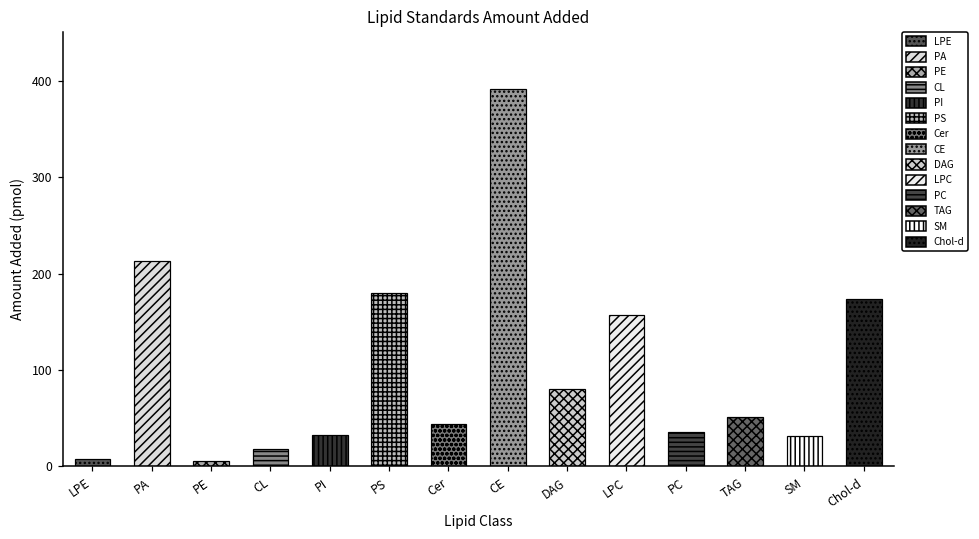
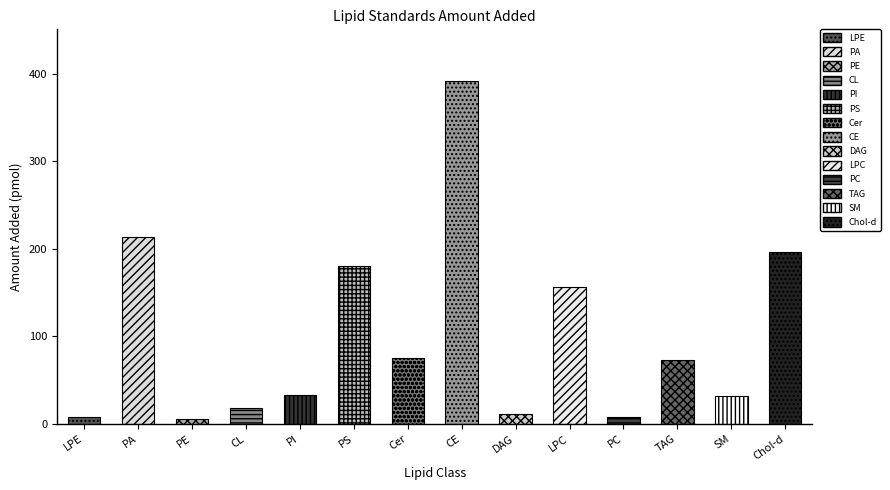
  {
    "LPE": 10,
    "PA": 210,
    "PE": 10,
    "CL": 20,
    "PI": 30,
    "PS": 180,
-   "Cer": 40,
+   "Cer": 80,
    "CE": 390,
-   "DAG": 80,
+   "DAG": 10,
    "LPC": 160,
-   "PC": 40,
-   "TAG": 50,
+   "PC": 10,
+   "TAG": 70,
    "SM": 30,
-   "Chol-d": 170
+   "Chol-d": 200
  }
